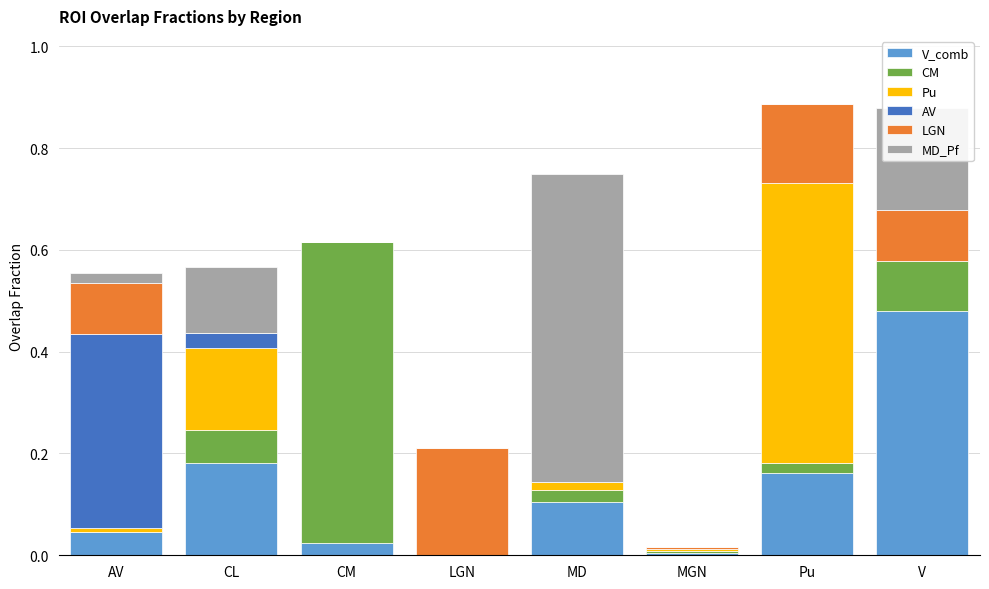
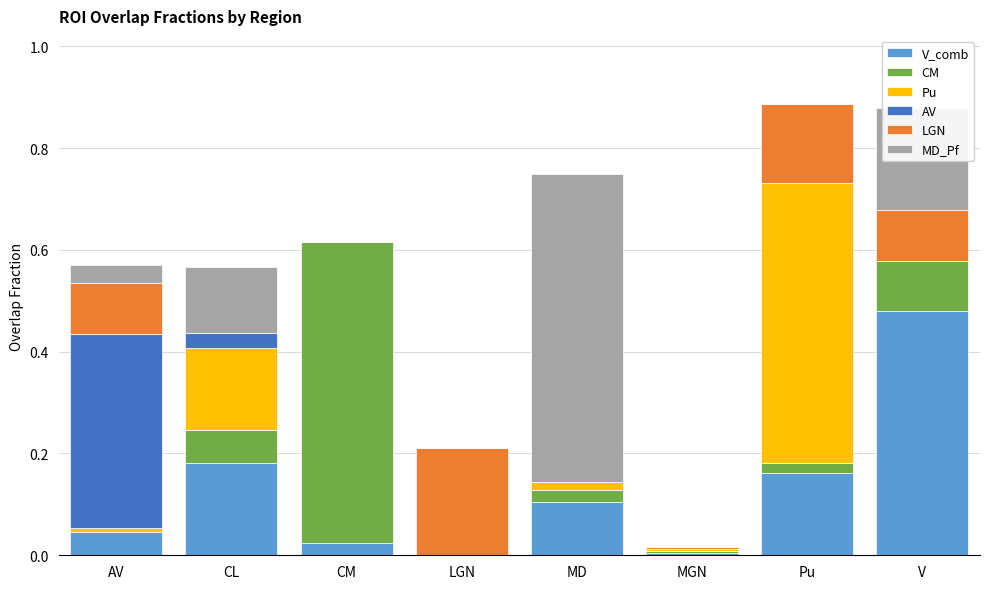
  {
    "CM": {
      "AV": 0.00,
      "CL": 0.07,
      "CM": 0.59,
      "LGN": 0.00,
      "MD": 0.02,
      "Pu": 0.02,
      "V": 0.10
    },
    "Pu": {
      "AV": 0.01,
      "CL": 0.16,
      "CM": 0.00,
      "LGN": 0.00,
      "MD": 0.01,
      "MGN": 0.00,
      "Pu": 0.55,
      "V": 0.00
    },
    "LGN": {
      "AV": 0.10,
      "CL": 0.00,
      "CM": 0.00,
      "LGN": 0.21,
      "MD": 0.00,
      "Pu": 0.16,
      "V": 0.10
    },
    "MD_Pf": {
-     "AV": 0.02,
+     "AV": 0.04,
      "CL": 0.13,
      "CM": 0.00,
      "LGN": 0.00,
      "MD": 0.60,
      "MGN": 0.00,
      "Pu": 0.00
    }
  }
